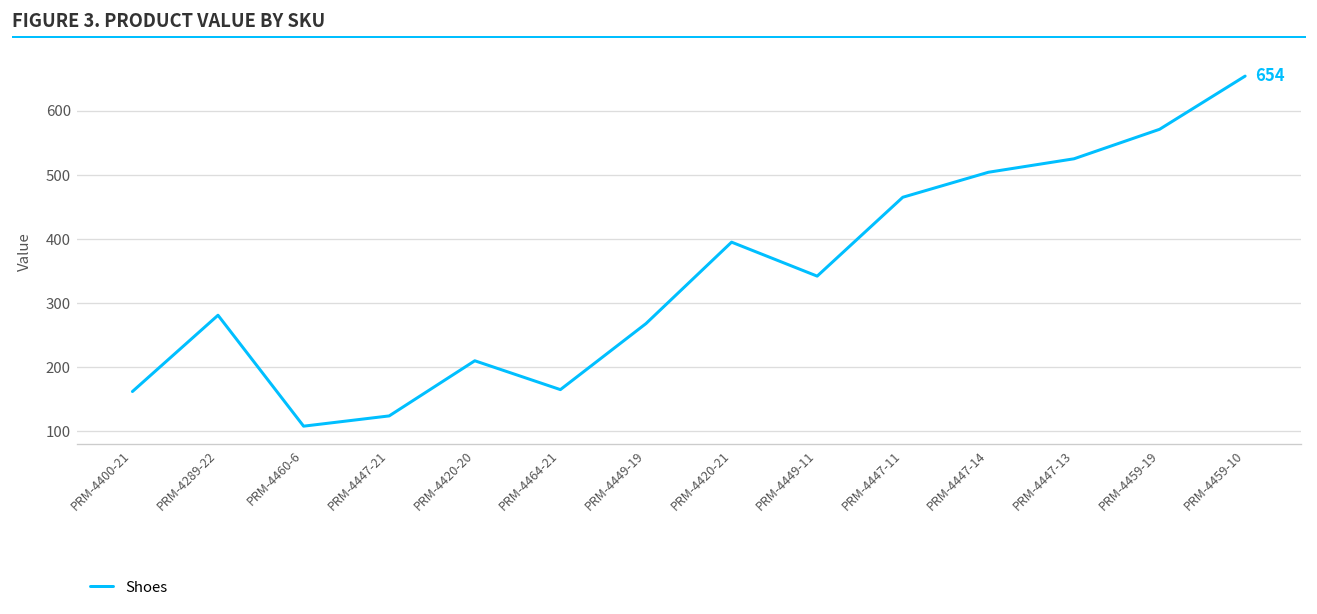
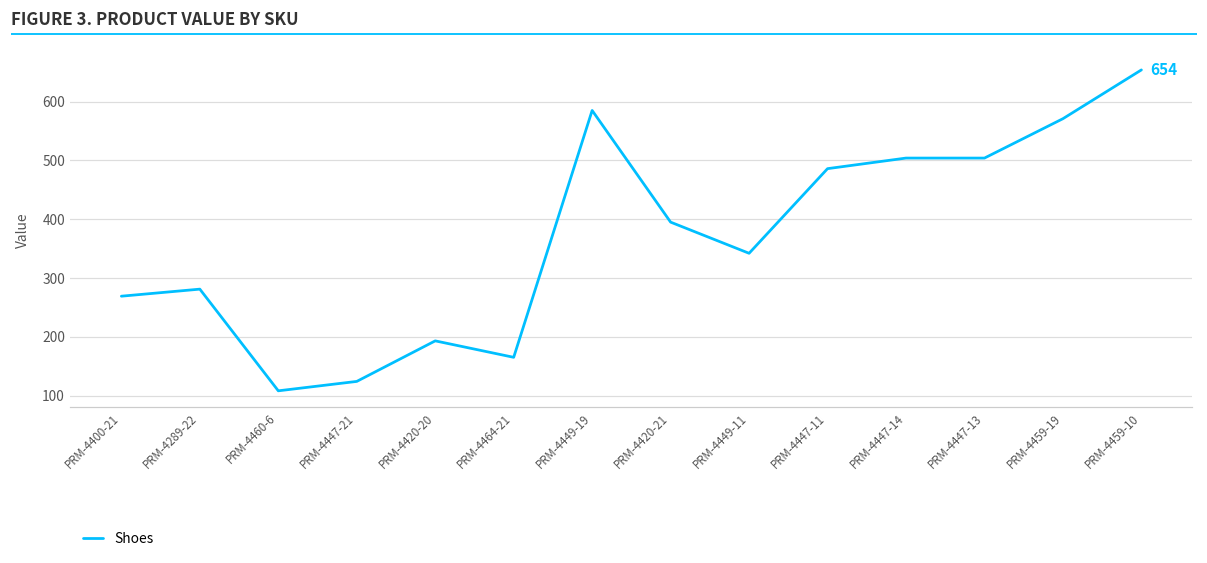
  {
-   "PRM-4400-21": 160,
+   "PRM-4400-21": 270,
    "PRM-4289-22": 280,
    "PRM-4460-6": 110,
    "PRM-4447-21": 120,
-   "PRM-4420-20": 210,
+   "PRM-4420-20": 190,
    "PRM-4464-21": 170,
-   "PRM-4449-19": 270,
+   "PRM-4449-19": 590,
    "PRM-4420-21": 400,
    "PRM-4449-11": 340,
-   "PRM-4447-11": 470,
+   "PRM-4447-11": 490,
    "PRM-4447-14": 500,
-   "PRM-4447-13": 530,
+   "PRM-4447-13": 500,
    "PRM-4459-19": 570
  }
